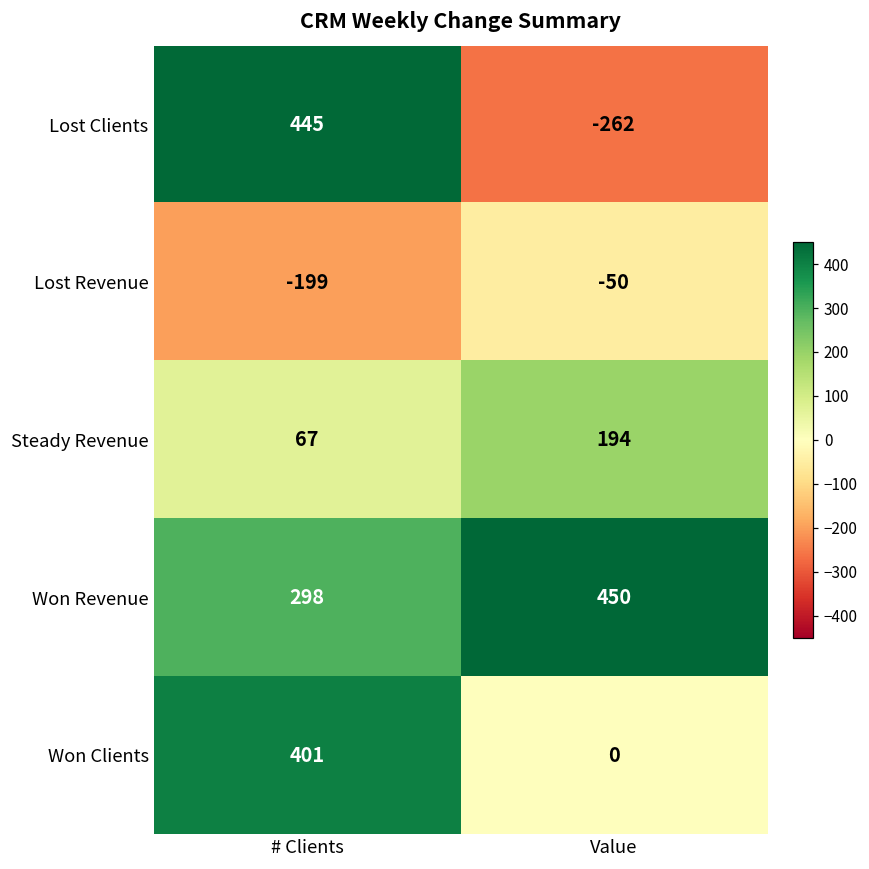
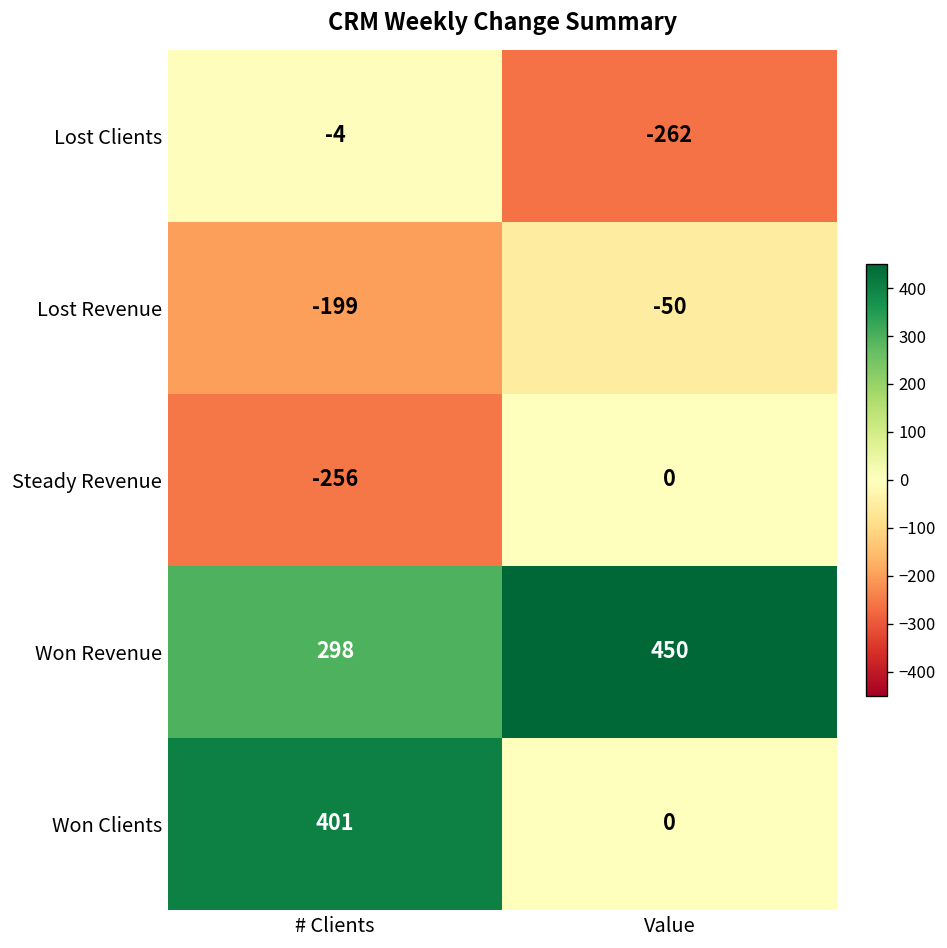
  {
    "Lost Clients": {
-     "# Clients": 445,
+     "# Clients": -4,
      "Value": -262
    },
    "Lost Revenue": {
      "# Clients": -199,
      "Value": -50
    },
    "Steady Revenue": {
-     "# Clients": 67,
-     "Value": 194
+     "# Clients": -256,
+     "Value": 0
    },
    "Won Revenue": {
      "# Clients": 298,
      "Value": 450
    },
    "Won Clients": {
      "# Clients": 401,
      "Value": 0
    }
  }
